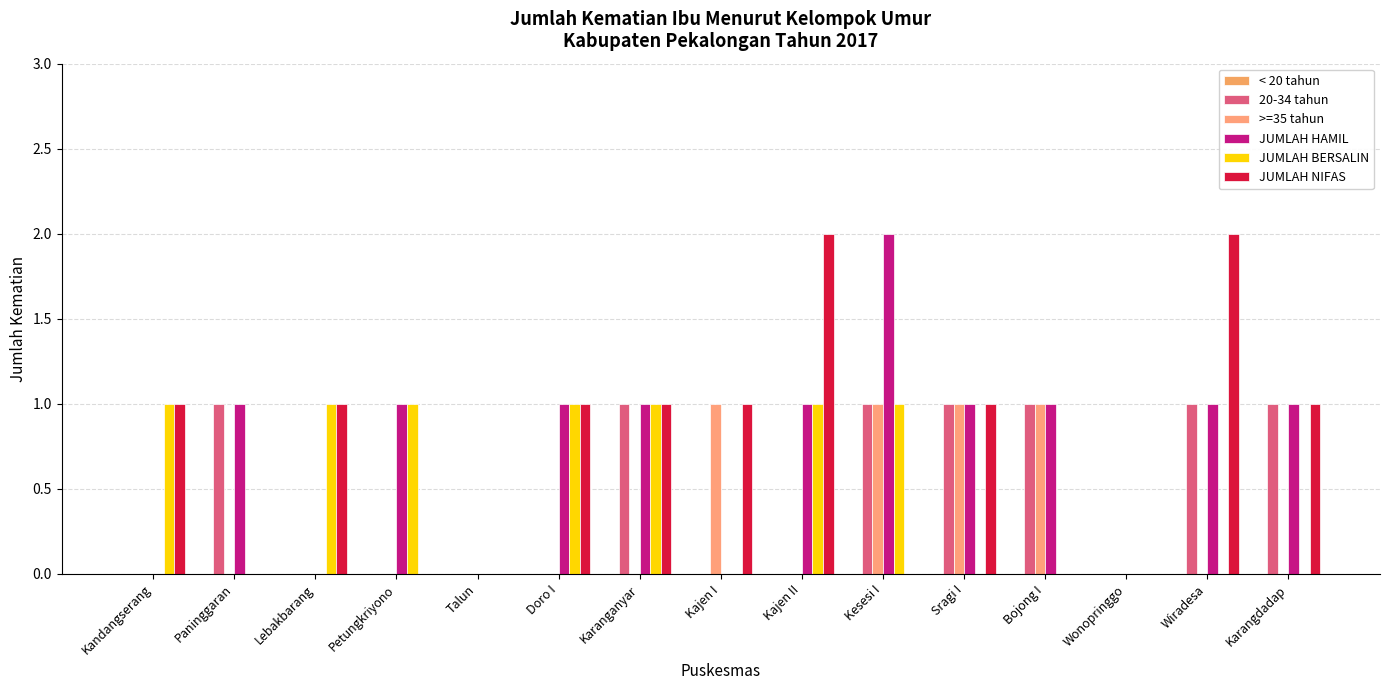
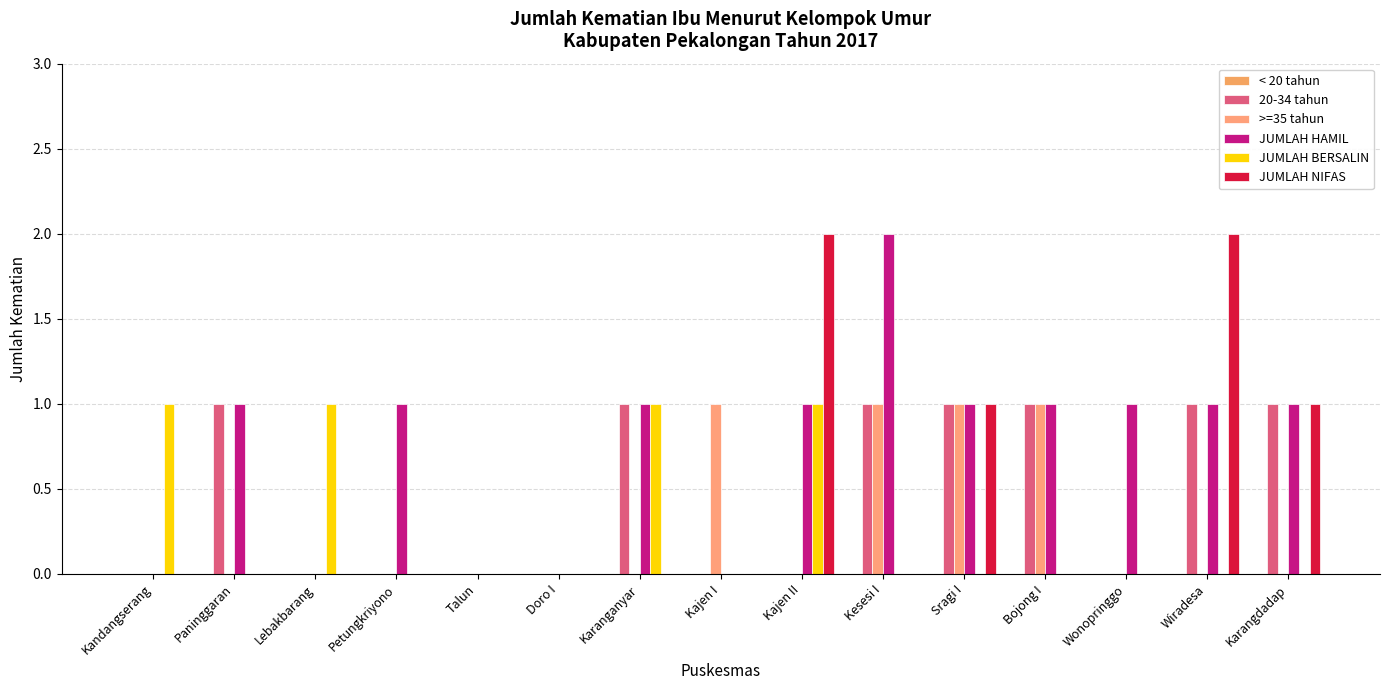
  {
    "20-34 tahun": {
      "Kandangserang": 0,
      "Paninggaran": 1,
      "Lebakbarang": 0,
      "Petungkriyono": 0,
      "Talun": 0,
      "Doro I": 0,
      "Karanganyar": 1,
      "Kajen I": 0,
      "Kajen II": 0,
      "Kesesi I": 1,
      "Sragi I": 1,
      "Bojong I": 1,
      "Wonopringgo": 0,
      "Wiradesa": 1,
      "Karangdadap": 1
    },
    "JUMLAH HAMIL": {
      "Kandangserang": 0,
      "Paninggaran": 1,
      "Lebakbarang": 0,
      "Petungkriyono": 1,
      "Talun": 0,
-     "Doro I": 1,
+     "Doro I": 0,
      "Karanganyar": 1,
      "Kajen I": 0,
      "Kajen II": 1,
      "Kesesi I": 2,
      "Sragi I": 1,
      "Bojong I": 1,
-     "Wonopringgo": 0,
+     "Wonopringgo": 1,
      "Wiradesa": 1,
      "Karangdadap": 1
    },
    "JUMLAH BERSALIN": {
      "Kandangserang": 1,
      "Paninggaran": 0,
      "Lebakbarang": 1,
-     "Petungkriyono": 1,
+     "Petungkriyono": 0,
      "Talun": 0,
-     "Doro I": 1,
+     "Doro I": 0,
      "Karanganyar": 1,
      "Kajen I": 0,
      "Kajen II": 1,
-     "Kesesi I": 1,
+     "Kesesi I": 0,
      "Sragi I": 0,
      "Bojong I": 0,
      "Wonopringgo": 0,
      "Wiradesa": 0,
      "Karangdadap": 0
    },
    "JUMLAH NIFAS": {
-     "Kandangserang": 1,
+     "Kandangserang": 0,
      "Paninggaran": 0,
-     "Lebakbarang": 1,
+     "Lebakbarang": 0,
      "Petungkriyono": 0,
      "Talun": 0,
-     "Doro I": 1,
-     "Karanganyar": 1,
-     "Kajen I": 1,
+     "Doro I": 0,
+     "Karanganyar": 0,
+     "Kajen I": 0,
      "Kajen II": 2,
      "Kesesi I": 0,
      "Sragi I": 1,
      "Bojong I": 0,
      "Wonopringgo": 0,
      "Wiradesa": 2,
      "Karangdadap": 1
    }
  }
